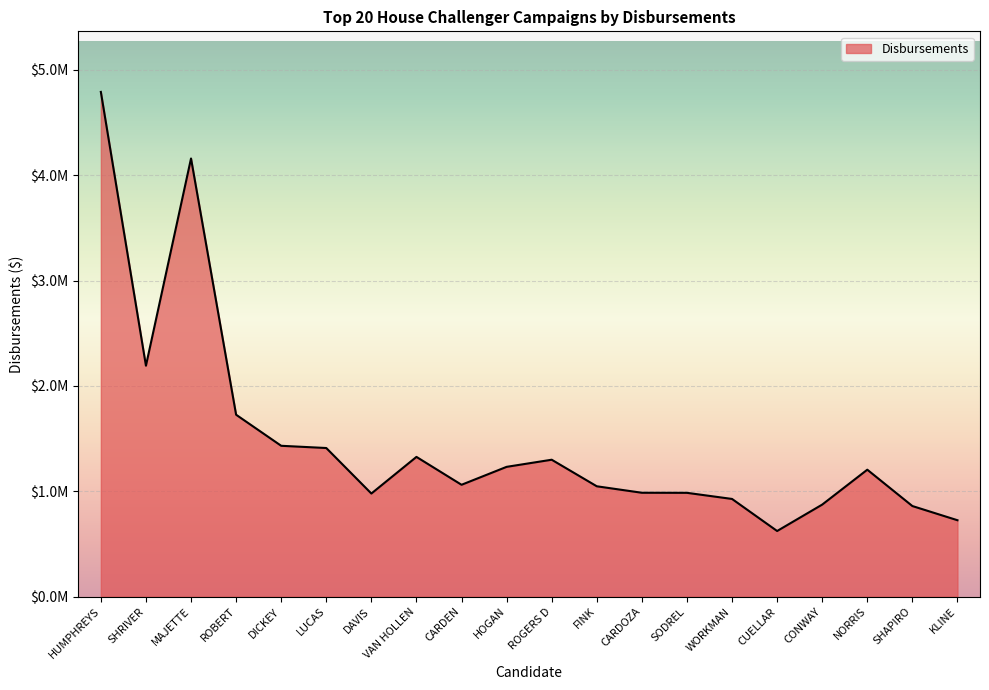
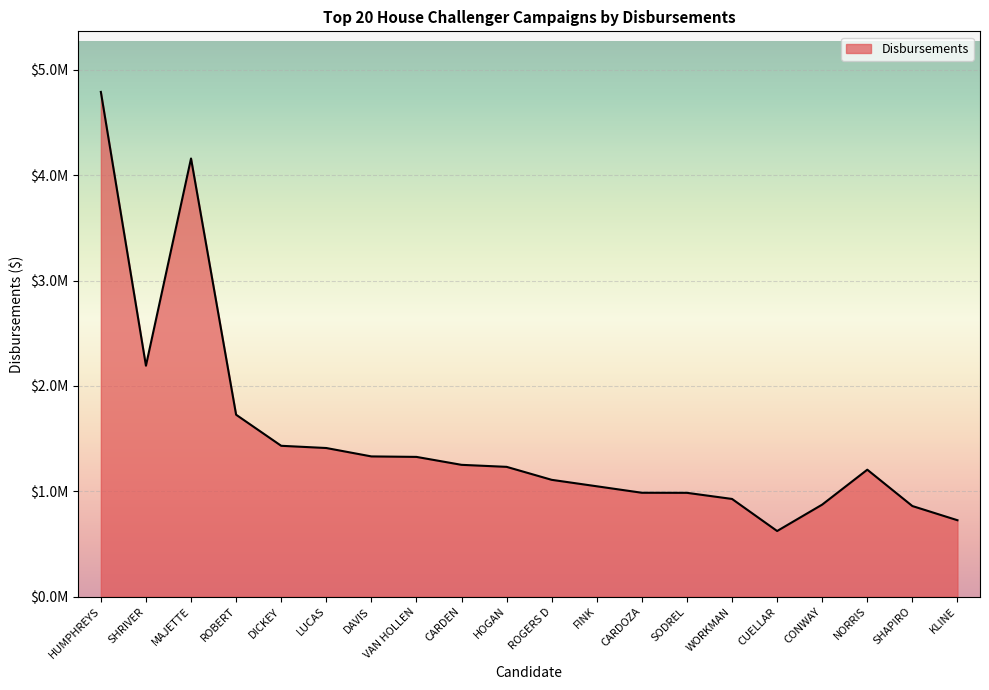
  {
    "HUMPHREYS": "$4790000",
    "SHRIVER": "$2190000",
    "MAJETTE": "$4160000",
    "ROBERT": "$1730000",
    "DICKEY": "$1430000",
    "LUCAS": "$1410000",
-   "DAVIS": "$980000",
+   "DAVIS": "$1330000",
    "VAN HOLLEN": "$1330000",
-   "CARDEN": "$1060000",
+   "CARDEN": "$1250000",
    "HOGAN": "$1230000",
-   "ROGERS D": "$1300000",
+   "ROGERS D": "$1110000",
    "FINK": "$1050000",
    "CARDOZA": "$990000",
    "SODREL": "$990000",
    "WORKMAN": "$930000",
    "CUELLAR": "$620000",
    "CONWAY": "$870000",
    "NORRIS": "$1200000",
    "SHAPIRO": "$860000",
    "KLINE": "$720000"
  }
